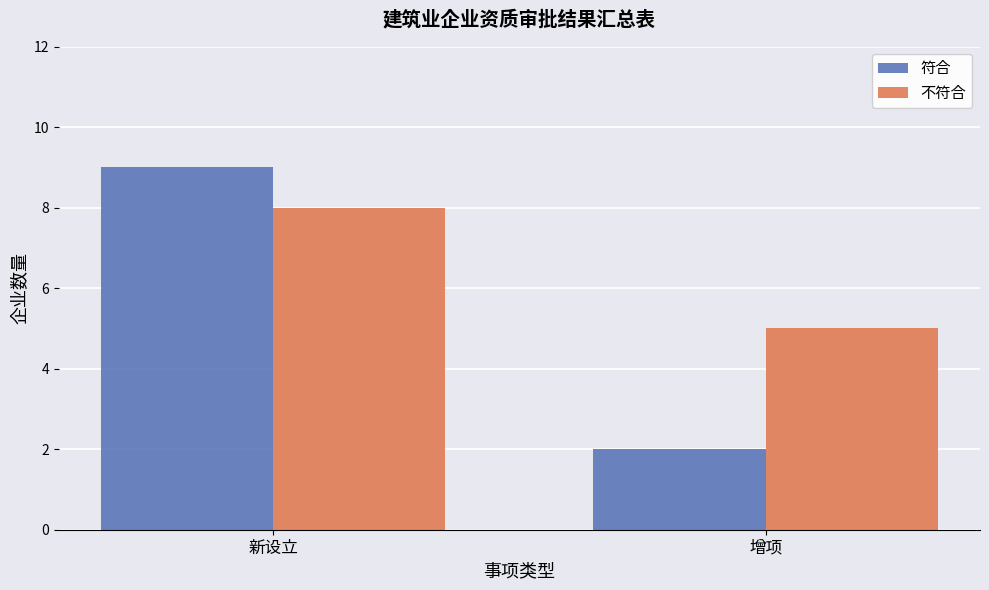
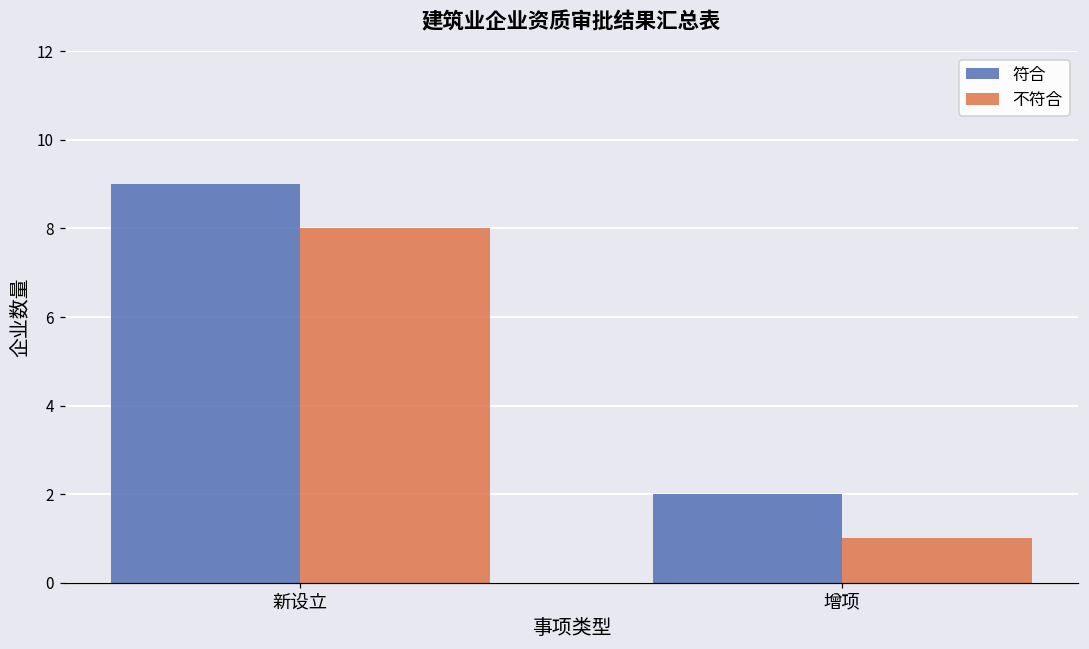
  {
    "符合": {
      "新设立": 9,
      "增项": 2
    },
    "不符合": {
      "新设立": 8,
-     "增项": 5
+     "增项": 1
    }
  }
